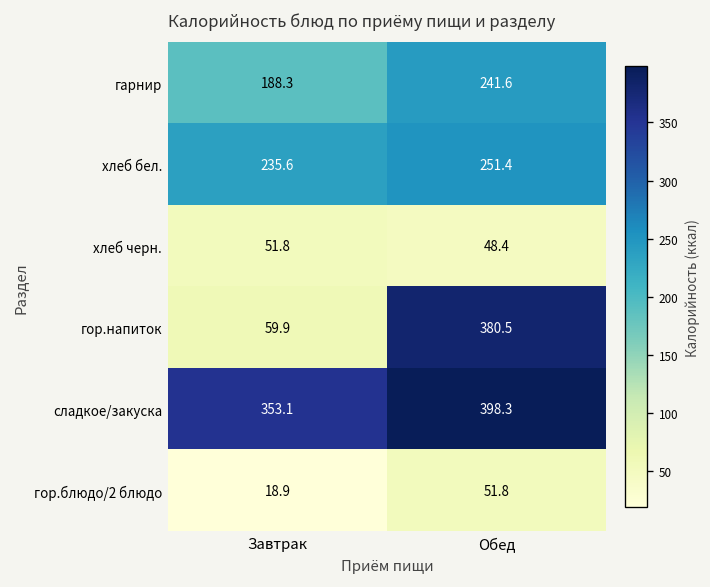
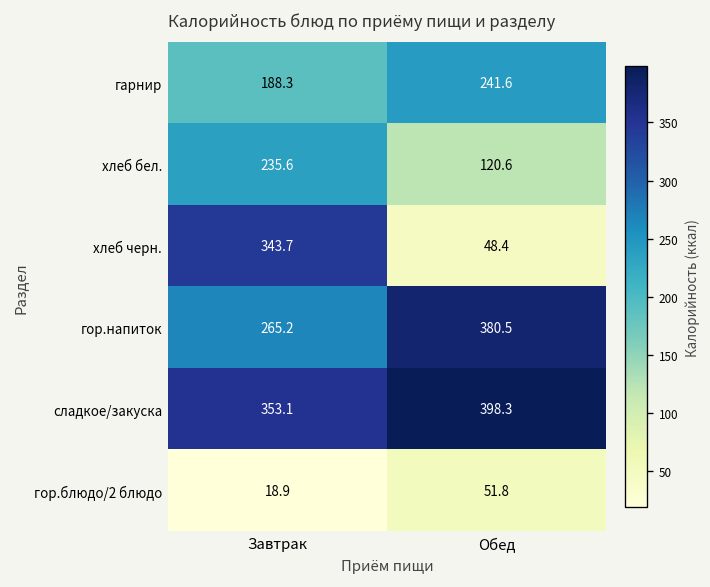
  {
    "гарнир": {
      "Завтрак": 188.3,
      "Обед": 241.6
    },
    "хлеб бел.": {
      "Завтрак": 235.6,
-     "Обед": 251.4
+     "Обед": 120.6
    },
    "хлеб черн.": {
-     "Завтрак": 51.8,
+     "Завтрак": 343.7,
      "Обед": 48.4
    },
    "гор.напиток": {
-     "Завтрак": 59.9,
+     "Завтрак": 265.2,
      "Обед": 380.5
    },
    "сладкое/закуска": {
      "Завтрак": 353.1,
      "Обед": 398.3
    },
    "гор.блюдо/2 блюдо": {
      "Завтрак": 18.9,
      "Обед": 51.8
    }
  }
